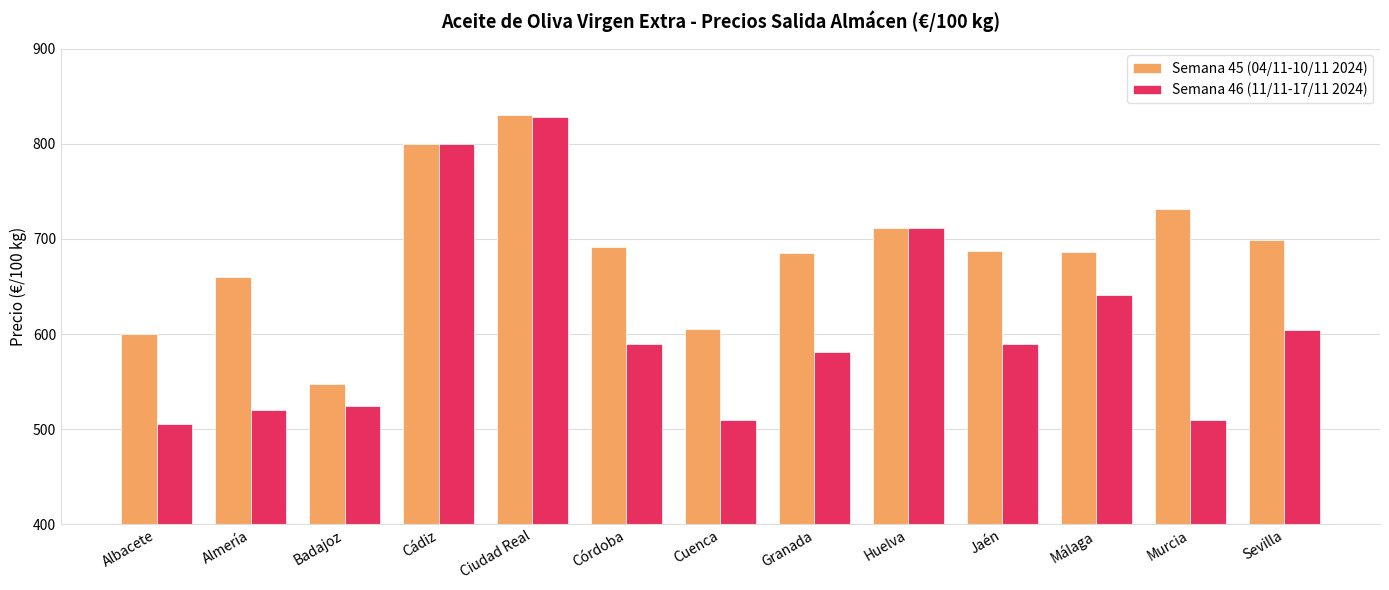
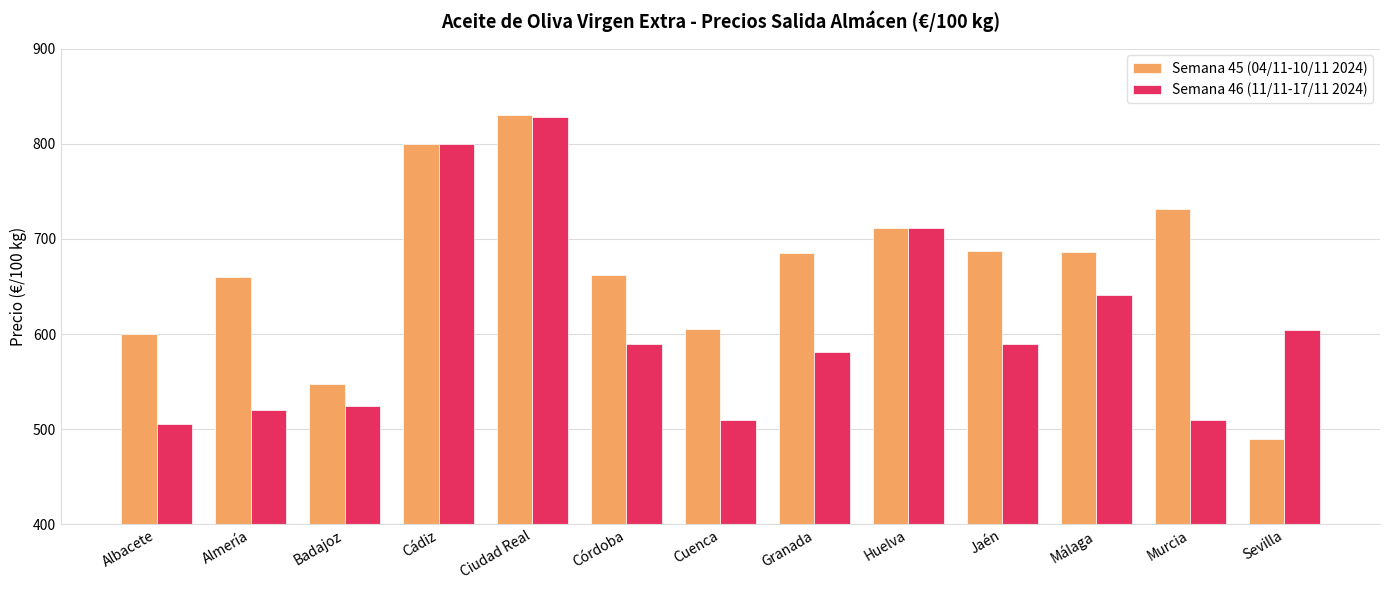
  {
    "Semana 45 (04/11-10/11 2024)": {
      "Albacete": 600,
      "Almería": 660,
      "Badajoz": 550,
      "Cádiz": 800,
      "Ciudad Real": 830,
-     "Córdoba": 690,
+     "Córdoba": 660,
      "Cuenca": 610,
      "Granada": 690,
      "Huelva": 710,
      "Jaén": 690,
      "Málaga": 690,
      "Murcia": 730,
-     "Sevilla": 700
+     "Sevilla": 490
    },
    "Semana 46 (11/11-17/11 2024)": {
      "Albacete": 510,
      "Almería": 520,
      "Badajoz": 520,
      "Cádiz": 800,
      "Ciudad Real": 830,
      "Córdoba": 590,
      "Cuenca": 510,
      "Granada": 580,
      "Huelva": 710,
      "Jaén": 590,
      "Málaga": 640,
      "Murcia": 510,
      "Sevilla": 600
    }
  }
